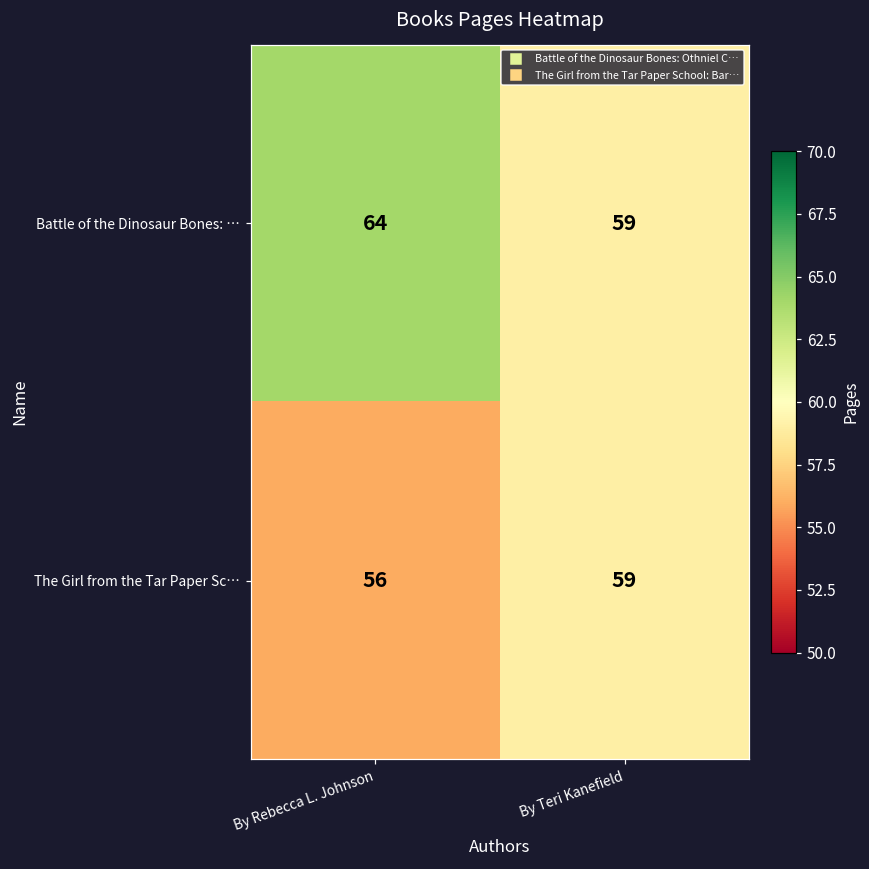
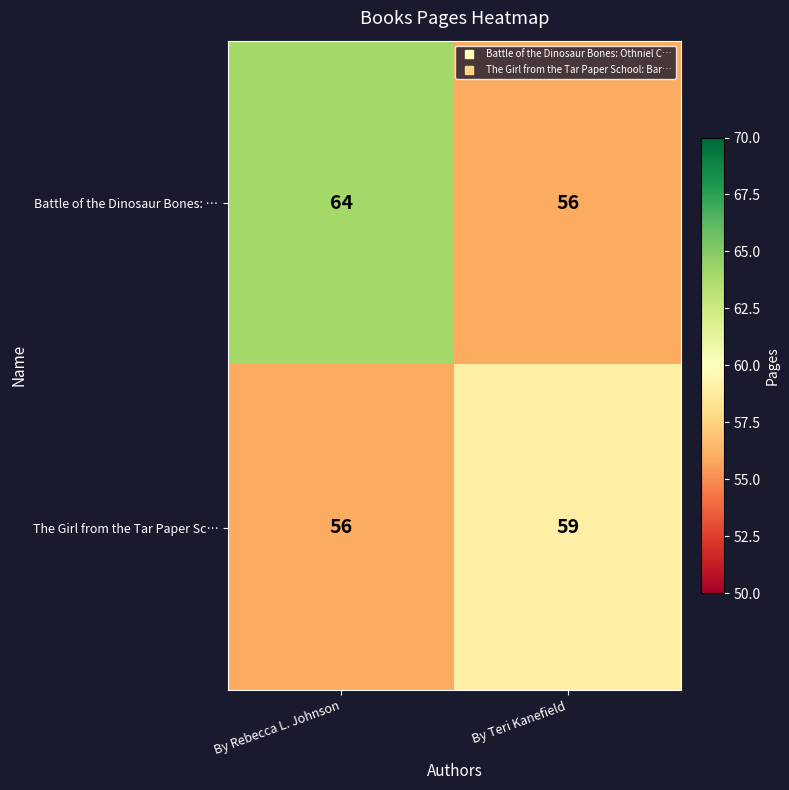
  {
    "Battle of the Dinosaur Bones: …": {
      "By Rebecca L. Johnson": 64,
-     "By Teri Kanefield": 59
+     "By Teri Kanefield": 56
    },
    "The Girl from the Tar Paper Sc…": {
      "By Rebecca L. Johnson": 56,
      "By Teri Kanefield": 59
    }
  }
